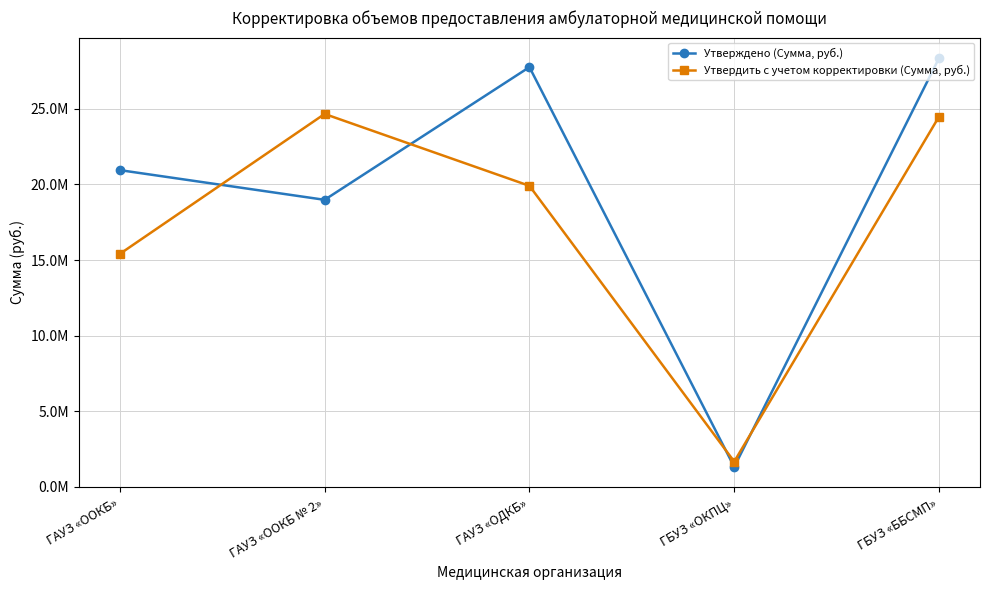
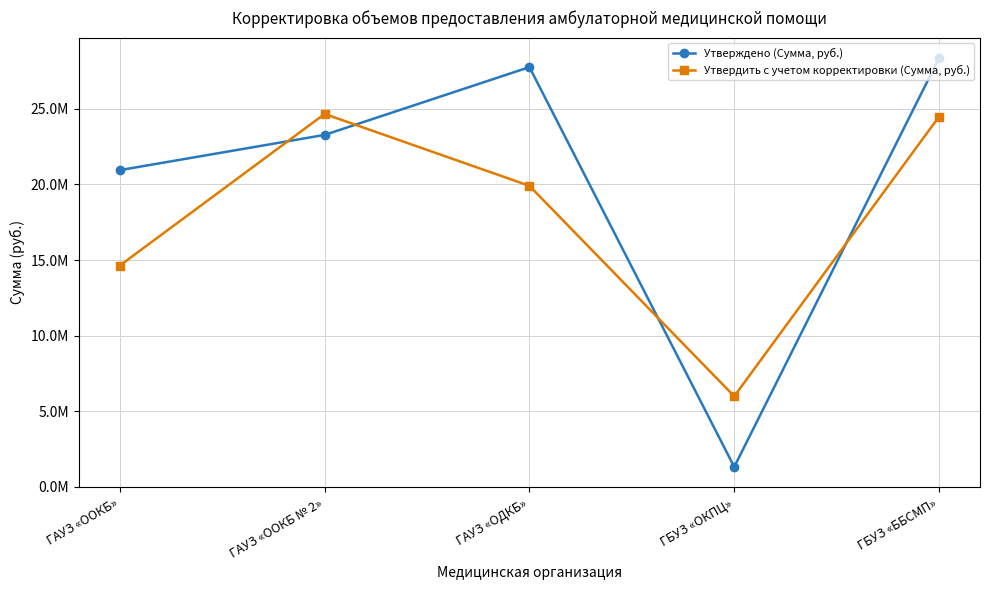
  {
    "Утверждено (Сумма, руб.)": {
      "ГАУЗ «ООКБ»": 20900000,
-     "ГАУЗ «OOКБ № 2»": 19000000,
+     "ГАУЗ «OOКБ № 2»": 23300000,
      "ГАУЗ «ОДКБ»": 27800000,
      "ГБУЗ «ОКПЦ»": 1300000
    },
    "Утвердить с учетом корректировки (Сумма, руб.)": {
-     "ГАУЗ «ООКБ»": 15400000,
+     "ГАУЗ «ООКБ»": 14600000,
      "ГАУЗ «OOКБ № 2»": 24700000,
      "ГАУЗ «ОДКБ»": 19900000,
-     "ГБУЗ «ОКПЦ»": 1700000,
+     "ГБУЗ «ОКПЦ»": 6000000,
      "ГБУЗ «ББСМП»": 24500000
    }
  }
